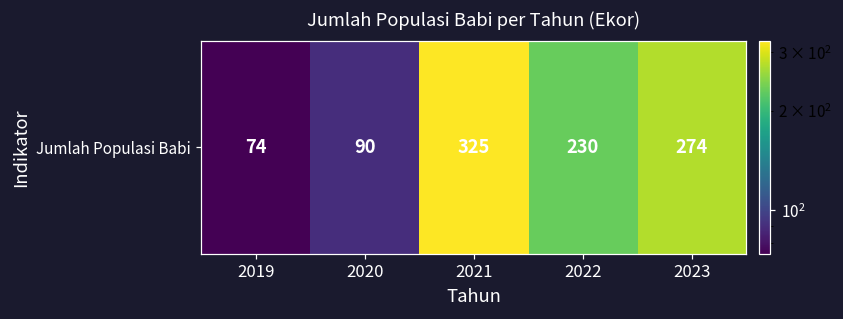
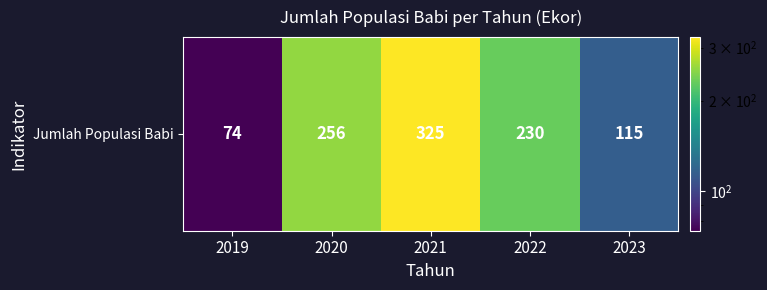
  {
    "Jumlah Populasi Babi": {
      "2019": 74,
-     "2020": 90,
+     "2020": 256,
      "2021": 325,
      "2022": 230,
-     "2023": 274
+     "2023": 115
    }
  }
